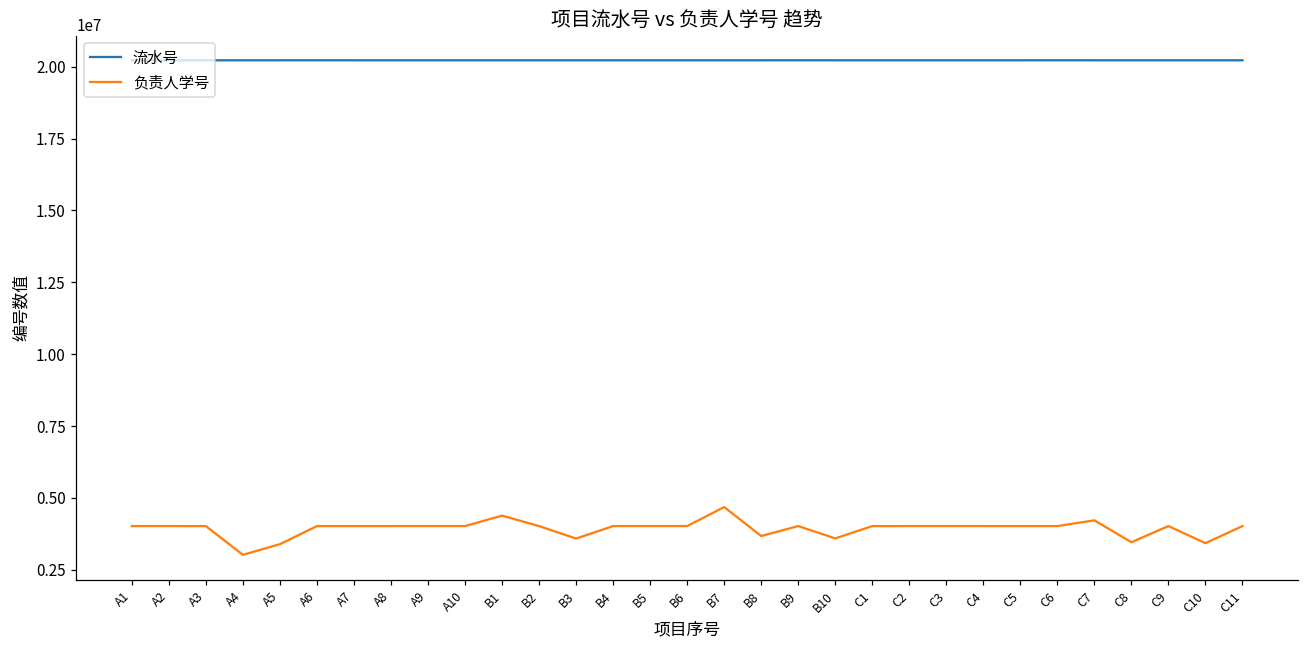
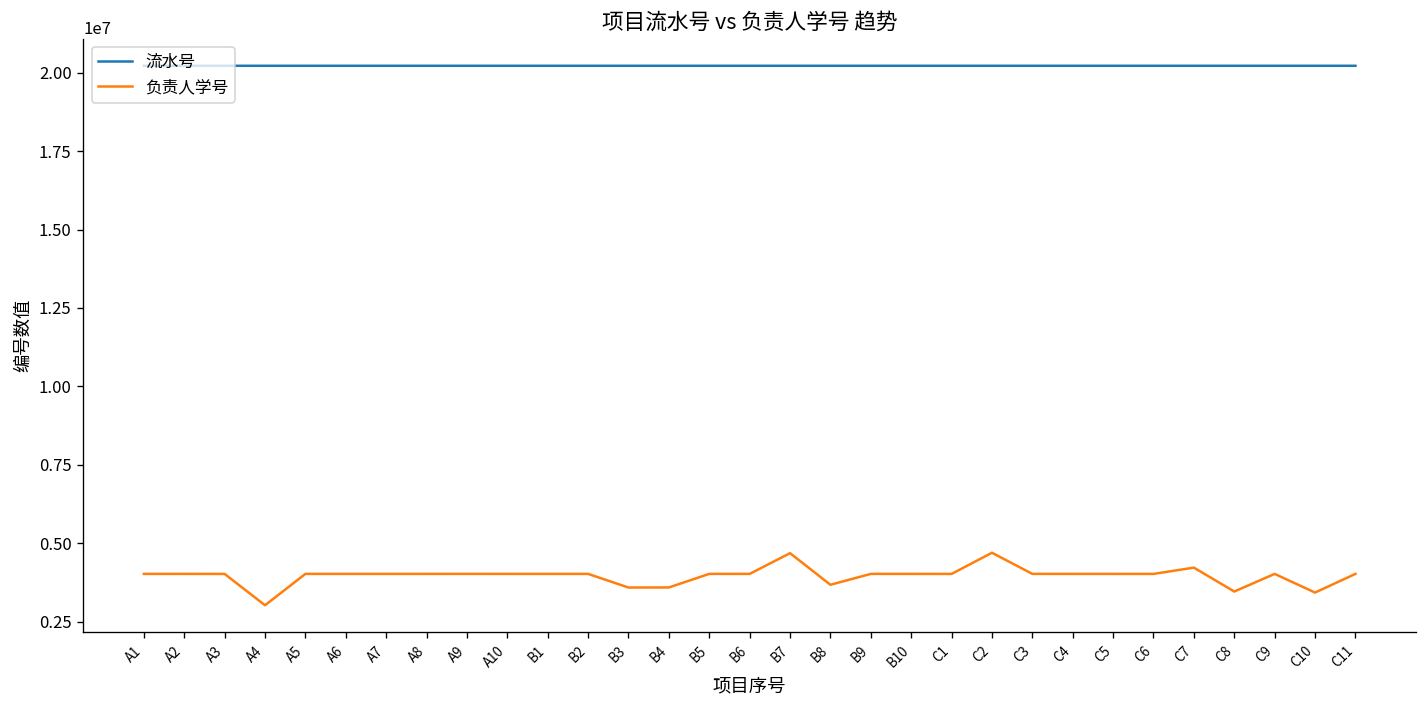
  {
    "流水号": {
      "A4": 20200000,
      "A5": 20200000,
      "A6": 20200000,
      "A7": 20200000,
      "A8": 20200000,
      "A9": 20200000,
      "A10": 20200000,
      "B1": 20200000,
      "B2": 20200000,
      "B3": 20200000,
      "B4": 20200000,
      "B5": 20200000,
      "B6": 20200000,
      "B7": 20200000,
      "B8": 20200000,
      "B9": 20200000,
      "B10": 20200000,
      "C1": 20200000,
      "C2": 20200000,
      "C3": 20200000,
      "C4": 20200000,
      "C5": 20200000,
      "C6": 20200000,
      "C7": 20200000,
      "C8": 20200000,
      "C9": 20200000,
      "C10": 20200000,
      "C11": 20200000
    },
    "负责人学号": {
      "A1": 4000000,
      "A2": 4000000,
      "A3": 4000000,
      "A4": 3000000,
-     "A5": 3400000,
+     "A5": 4000000,
      "A6": 4000000,
      "A7": 4000000,
      "A8": 4000000,
      "A9": 4000000,
      "A10": 4000000,
-     "B1": 4400000,
+     "B1": 4000000,
      "B2": 4000000,
      "B3": 3600000,
-     "B4": 4000000,
+     "B4": 3600000,
      "B5": 4000000,
      "B6": 4000000,
      "B7": 4700000,
      "B8": 3700000,
      "B9": 4000000,
-     "B10": 3600000,
+     "B10": 4000000,
      "C1": 4000000,
-     "C2": 4000000,
+     "C2": 4700000,
      "C3": 4000000,
      "C4": 4000000,
      "C5": 4000000,
      "C6": 4000000,
      "C7": 4200000,
      "C8": 3500000,
      "C9": 4000000,
      "C10": 3400000,
      "C11": 4000000
    }
  }
